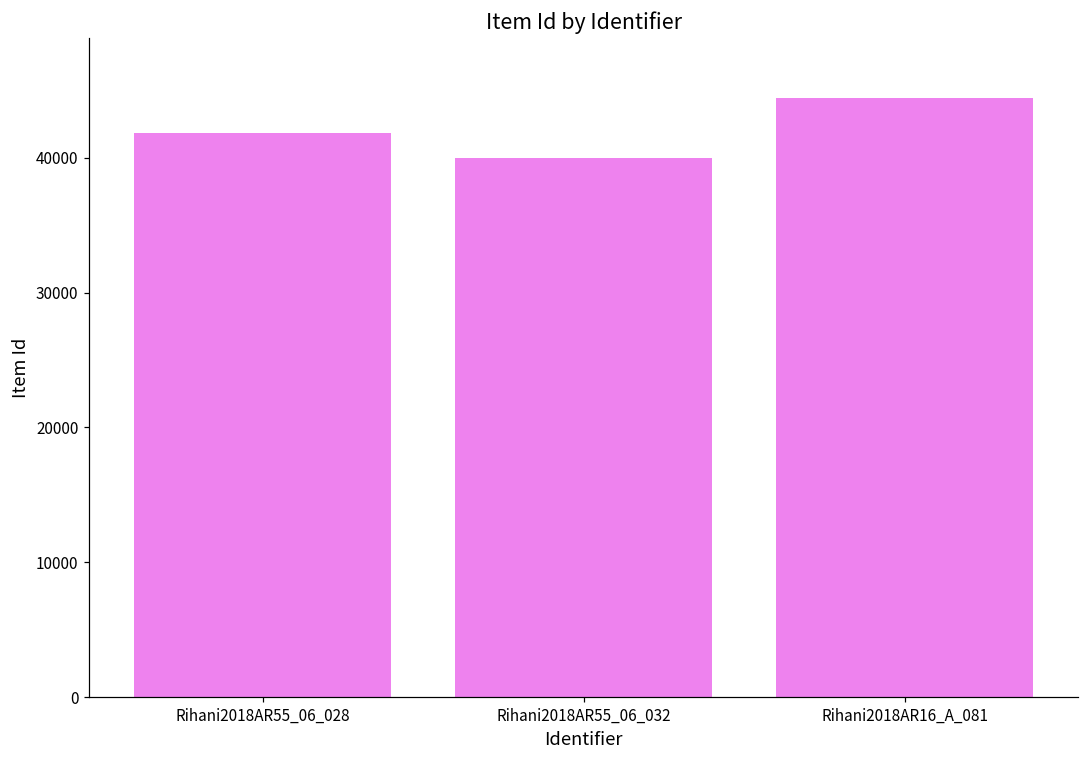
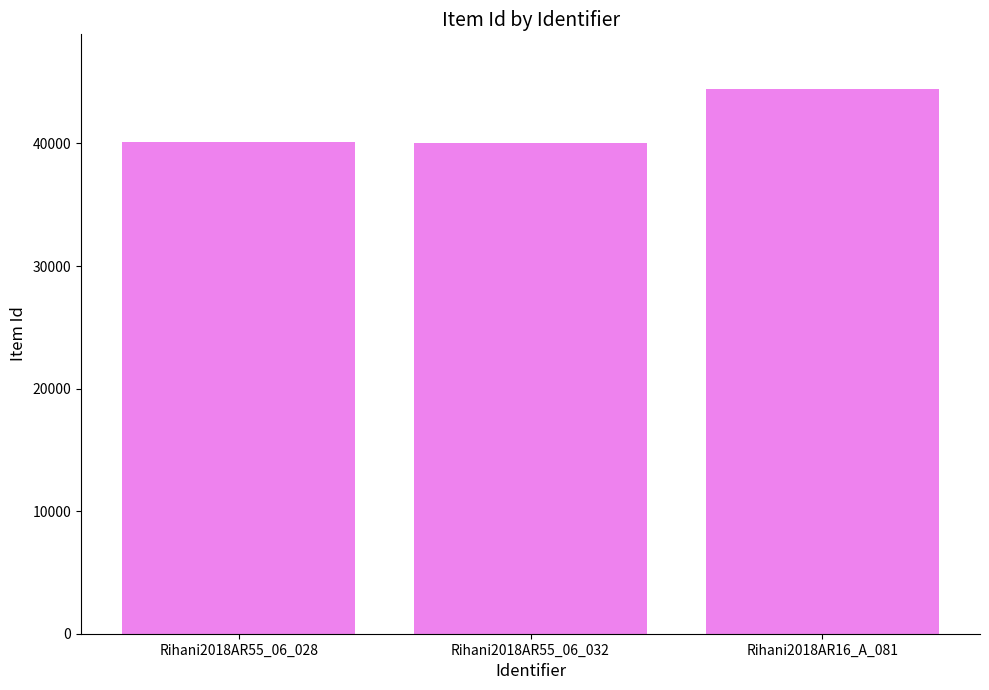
  {
-   "Rihani2018AR55_06_028": 41800,
+   "Rihani2018AR55_06_028": 40100,
    "Rihani2018AR55_06_032": 40000,
    "Rihani2018AR16_A_081": 44500
  }
